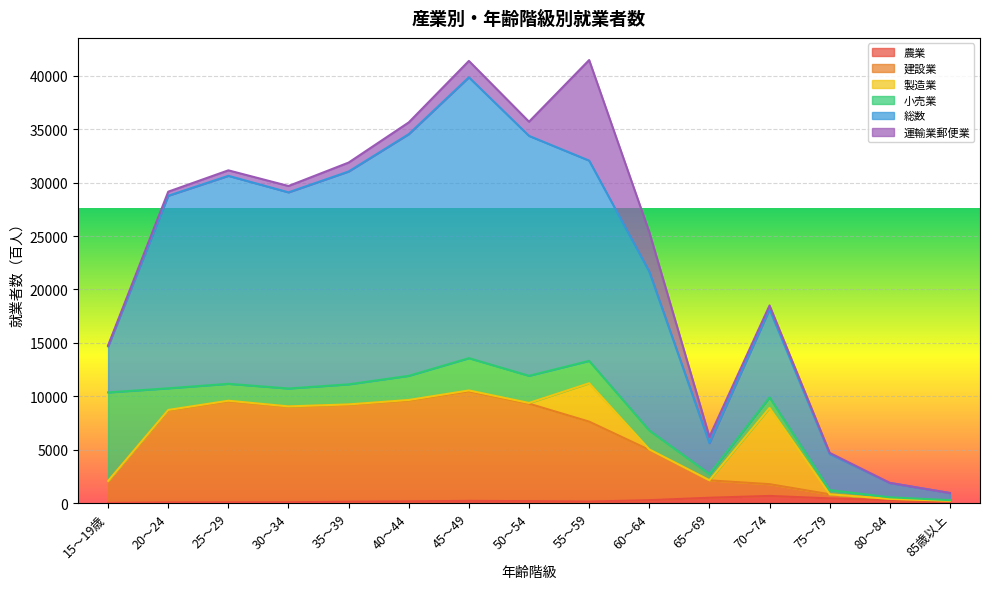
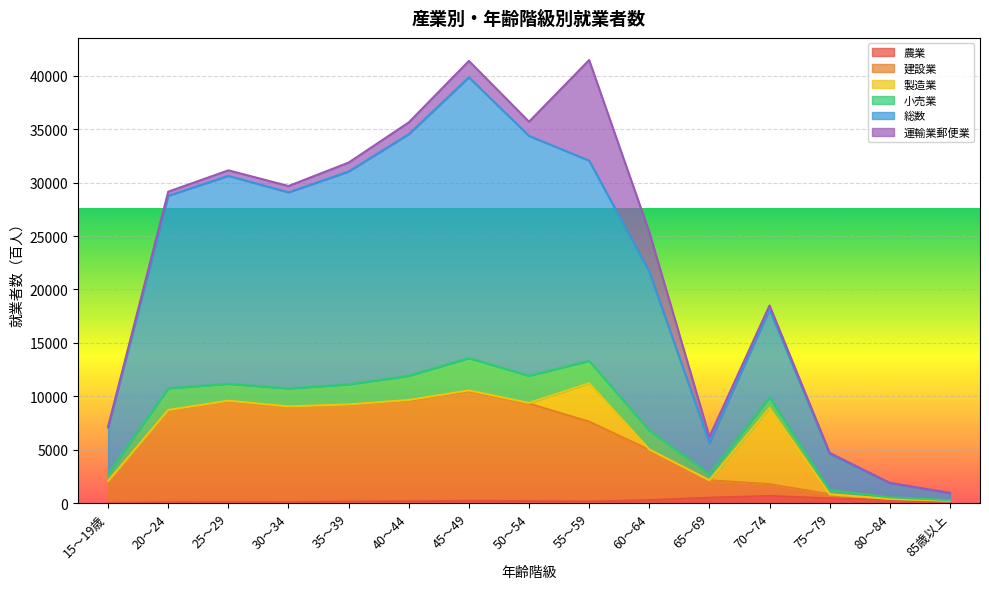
  {
    "製造業": {
      "55～59": 3600,
      "70～74": 7100
    },
    "小売業": {
-     "15～19歳": 8300,
+     "15～19歳": 700,
      "20～24": 2000,
      "25～29": 1600,
      "30～34": 1700,
      "35～39": 1900,
      "40～44": 2300,
      "45～49": 3000,
      "50～54": 2500,
      "55～59": 2100,
      "60～64": 1800,
      "65～69": 600,
      "70～74": 1000,
      "75～79": 400
    },
    "総数": {
      "20～24": 18000,
      "25～29": 19500,
      "30～34": 18400,
      "35～39": 19900,
      "40～44": 22600,
      "45～49": 26300,
      "50～54": 22500,
      "55～59": 18700,
      "60～64": 14900,
      "65～69": 2900,
      "70～74": 8200
    },
    "運輸業郵便業": {
      "20～24": 400,
      "25～29": 500,
      "30～34": 600,
      "35～39": 800,
      "40～44": 1100,
      "45～49": 1500,
      "50～54": 1300,
      "55～59": 9400,
      "60～64": 3700,
      "65～69": 600,
      "70～74": 400
    }
  }
